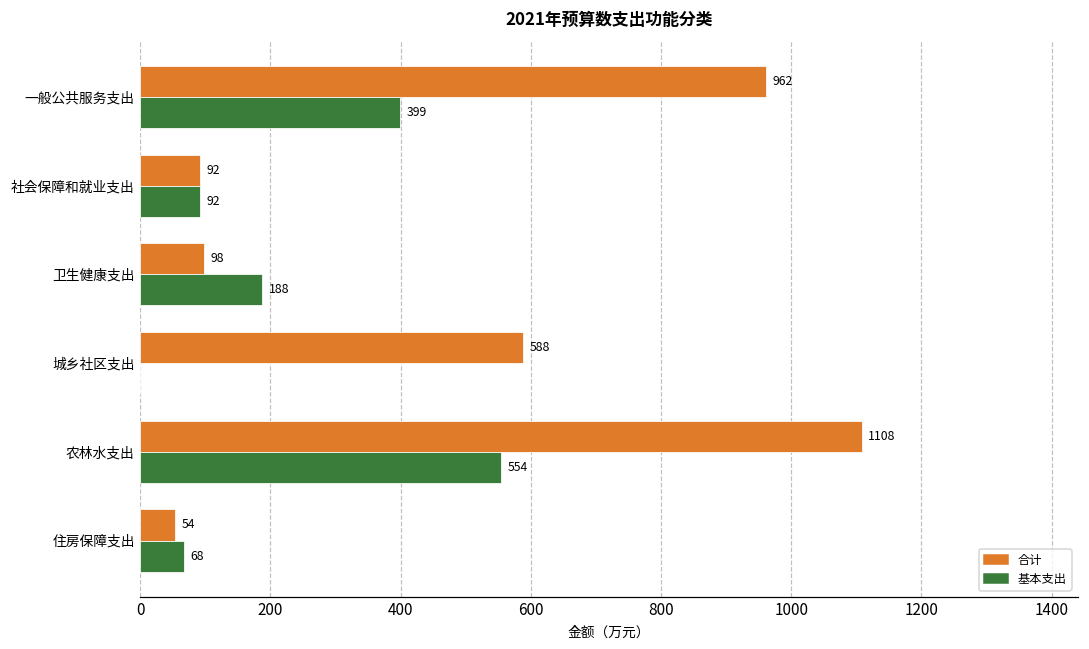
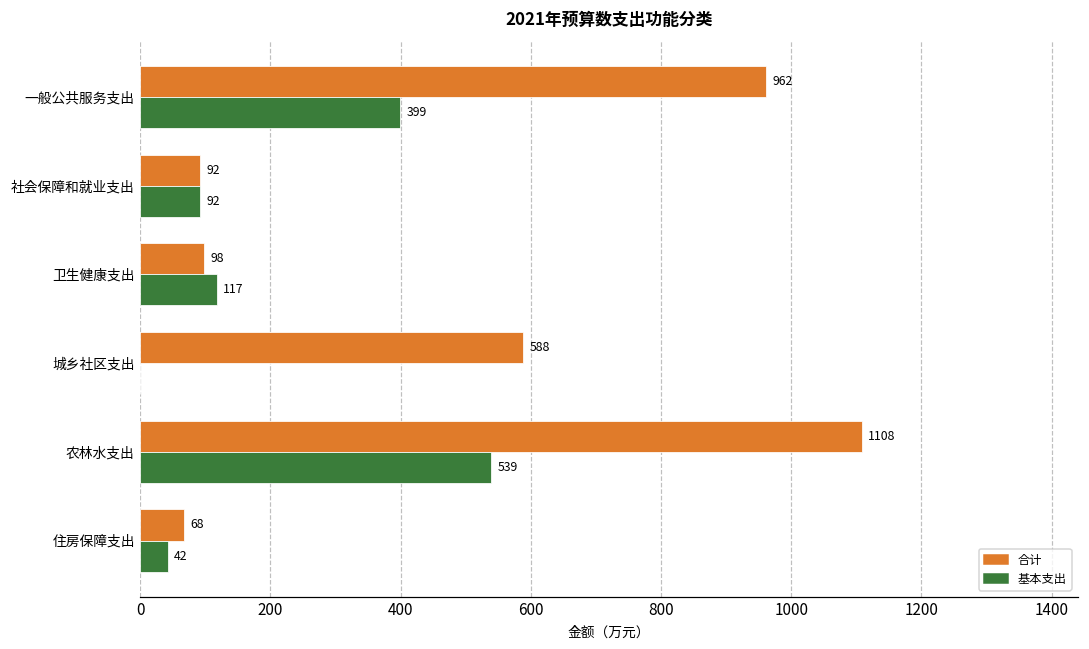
  {
    "合计": {
      "一般公共服务支出": 962,
      "社会保障和就业支出": 92,
      "卫生健康支出": 98,
      "城乡社区支出": 588,
      "农林水支出": 1108,
-     "住房保障支出": 54
+     "住房保障支出": 68
    },
    "基本支出": {
      "一般公共服务支出": 399,
      "社会保障和就业支出": 92,
-     "卫生健康支出": 188,
-     "农林水支出": 554,
-     "住房保障支出": 68
+     "卫生健康支出": 117,
+     "农林水支出": 539,
+     "住房保障支出": 42
    }
  }
